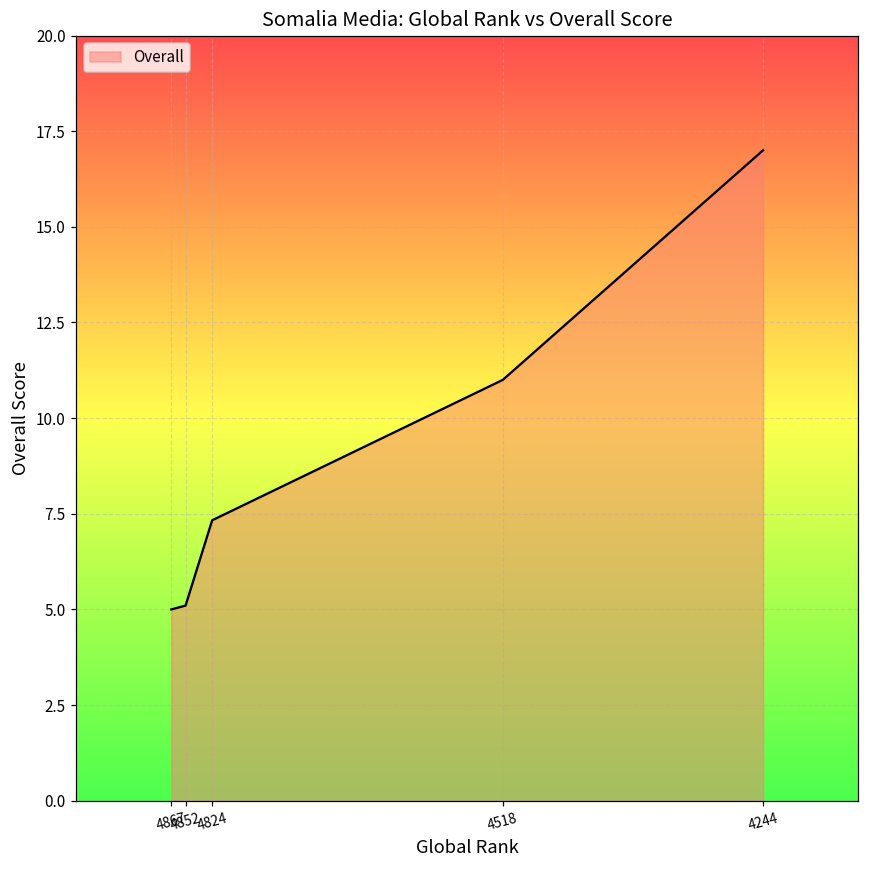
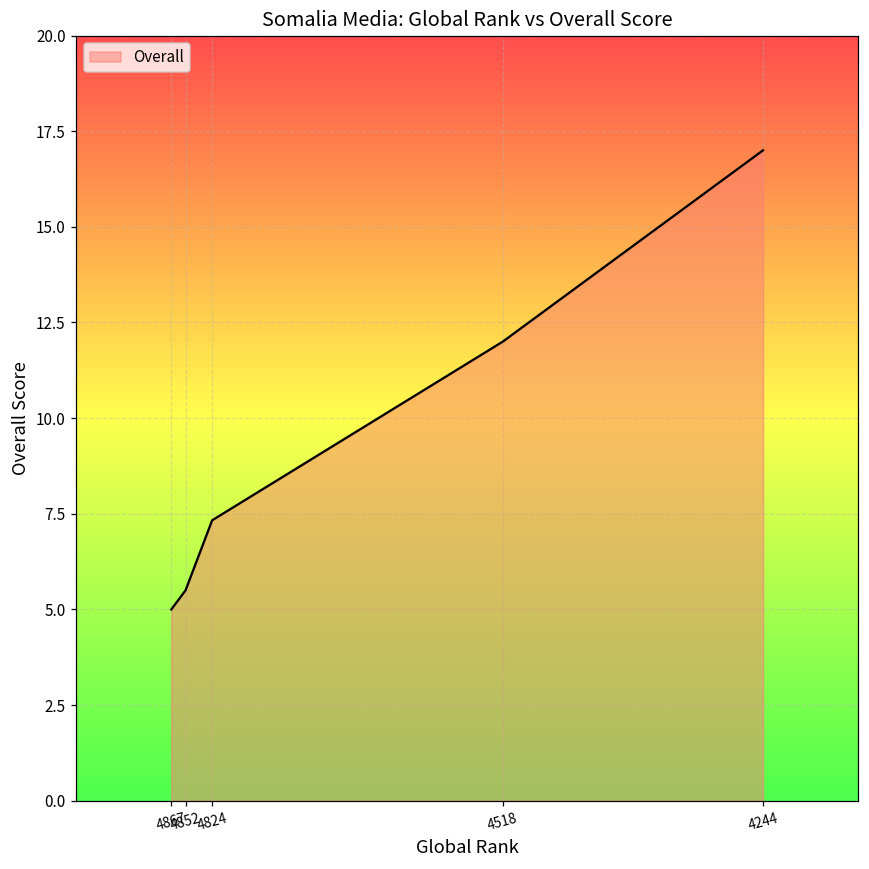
  {
    "4867": 5.0,
-   "4852": 5.1,
+   "4852": 5.5,
    "4824": 7.3,
-   "4518": 11,
+   "4518": 12,
    "4244": 17.0
  }
